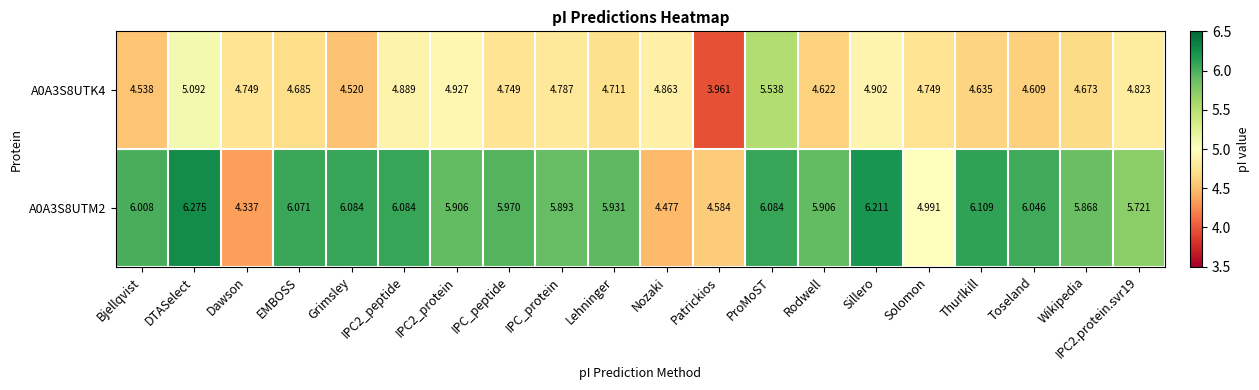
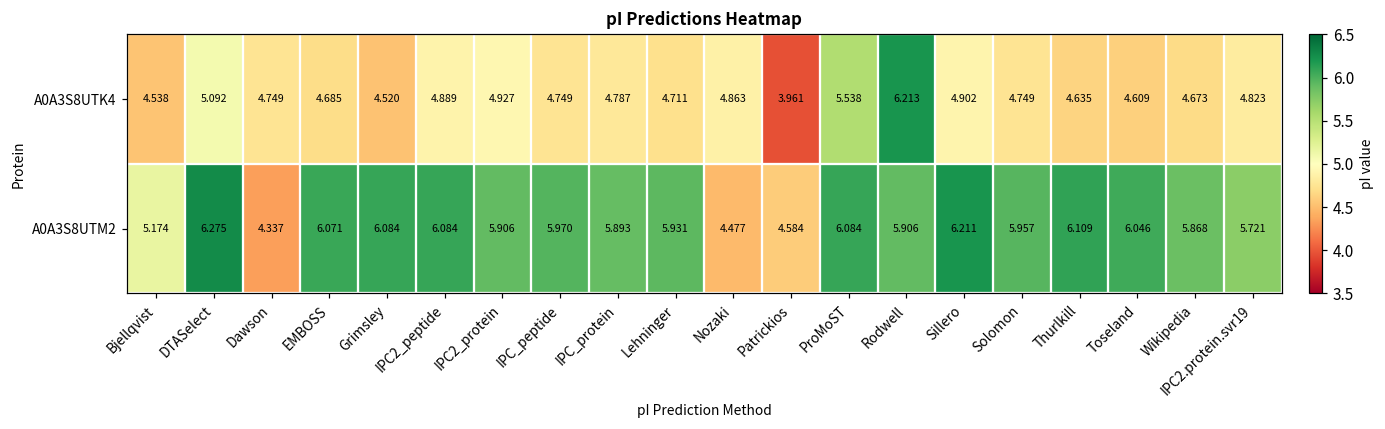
  {
    "A0A3S8UTK4": {
      "Bjellqvist": 4.538,
      "DTASelect": 5.092,
      "Dawson": 4.749,
      "EMBOSS": 4.685,
      "Grimsley": 4.520,
      "IPC2_peptide": 4.889,
      "IPC2_protein": 4.927,
      "IPC_peptide": 4.749,
      "IPC_protein": 4.787,
      "Lehninger": 4.711,
      "Nozaki": 4.863,
      "Patrickios": 3.961,
      "ProMoST": 5.538,
-     "Rodwell": 4.622,
+     "Rodwell": 6.213,
      "Sillero": 4.902,
      "Solomon": 4.749,
      "Thurlkill": 4.635,
      "Toseland": 4.609,
      "Wikipedia": 4.673,
      "IPC2.protein.svr19": 4.823
    },
    "A0A3S8UTM2": {
-     "Bjellqvist": 6.008,
+     "Bjellqvist": 5.174,
      "DTASelect": 6.275,
      "Dawson": 4.337,
      "EMBOSS": 6.071,
      "Grimsley": 6.084,
      "IPC2_peptide": 6.084,
      "IPC2_protein": 5.906,
      "IPC_peptide": 5.970,
      "IPC_protein": 5.893,
      "Lehninger": 5.931,
      "Nozaki": 4.477,
      "Patrickios": 4.584,
      "ProMoST": 6.084,
      "Rodwell": 5.906,
      "Sillero": 6.211,
-     "Solomon": 4.991,
+     "Solomon": 5.957,
      "Thurlkill": 6.109,
      "Toseland": 6.046,
      "Wikipedia": 5.868,
      "IPC2.protein.svr19": 5.721
    }
  }
